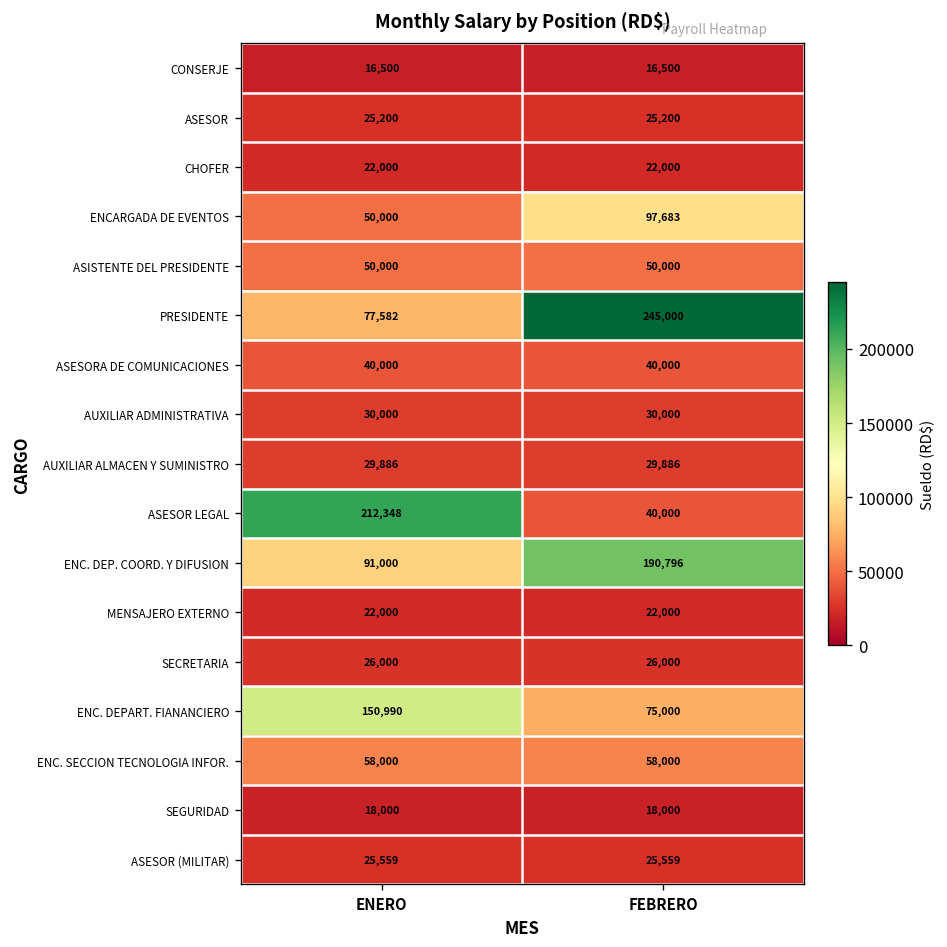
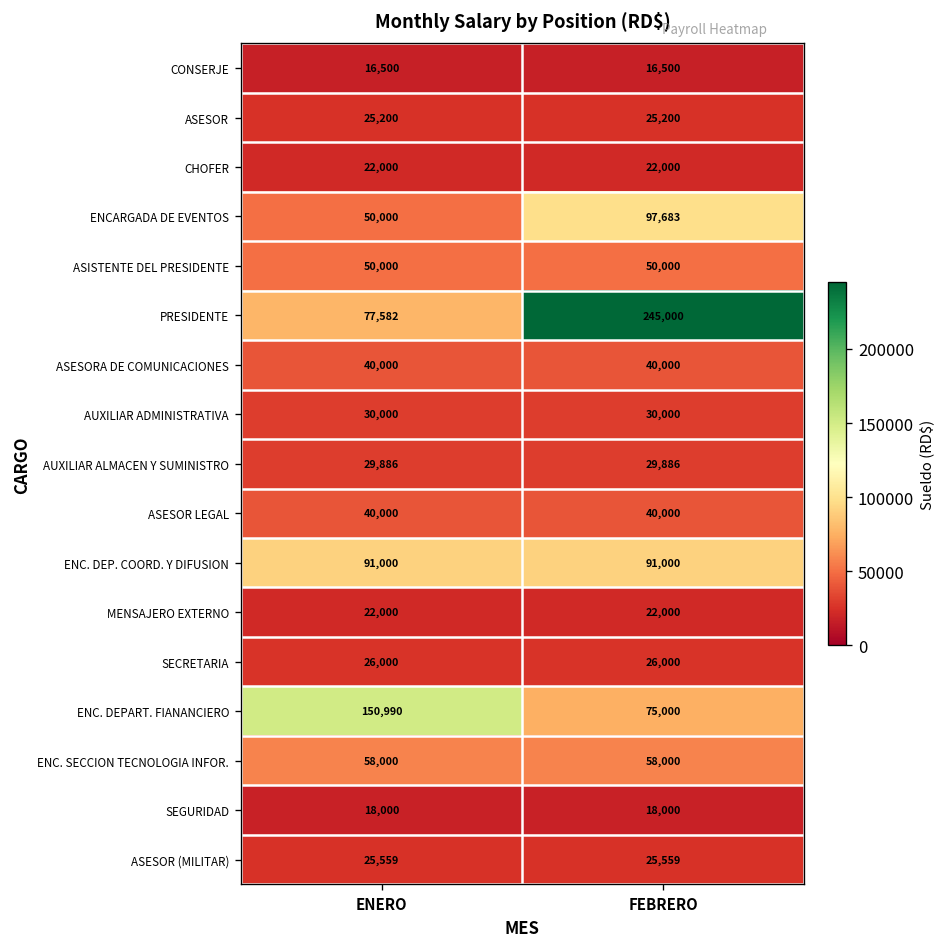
  {
    "CONSERJE": {
      "ENERO": "16,500",
      "FEBRERO": "16,500"
    },
    "ASESOR": {
      "ENERO": "25,200",
      "FEBRERO": "25,200"
    },
    "CHOFER": {
      "ENERO": "22,000",
      "FEBRERO": "22,000"
    },
    "ENCARGADA DE EVENTOS": {
      "ENERO": "50,000",
      "FEBRERO": "97,683"
    },
    "ASISTENTE DEL PRESIDENTE": {
      "ENERO": "50,000",
      "FEBRERO": "50,000"
    },
    "PRESIDENTE": {
      "ENERO": "77,582",
      "FEBRERO": "245,000"
    },
    "ASESORA DE COMUNICACIONES": {
      "ENERO": "40,000",
      "FEBRERO": "40,000"
    },
    "AUXILIAR ADMINISTRATIVA": {
      "ENERO": "30,000",
      "FEBRERO": "30,000"
    },
    "AUXILIAR ALMACEN Y SUMINISTRO": {
      "ENERO": "29,886",
      "FEBRERO": "29,886"
    },
    "ASESOR LEGAL": {
-     "ENERO": "212,348",
+     "ENERO": "40,000",
      "FEBRERO": "40,000"
    },
    "ENC. DEP. COORD. Y DIFUSION": {
      "ENERO": "91,000",
-     "FEBRERO": "190,796"
+     "FEBRERO": "91,000"
    },
    "MENSAJERO EXTERNO": {
      "ENERO": "22,000",
      "FEBRERO": "22,000"
    },
    "SECRETARIA": {
      "ENERO": "26,000",
      "FEBRERO": "26,000"
    },
    "ENC. DEPART. FIANANCIERO": {
      "ENERO": "150,990",
      "FEBRERO": "75,000"
    },
    "ENC. SECCION TECNOLOGIA INFOR.": {
      "ENERO": "58,000",
      "FEBRERO": "58,000"
    },
    "SEGURIDAD": {
      "ENERO": "18,000",
      "FEBRERO": "18,000"
    },
    "ASESOR (MILITAR)": {
      "ENERO": "25,559",
      "FEBRERO": "25,559"
    }
  }
